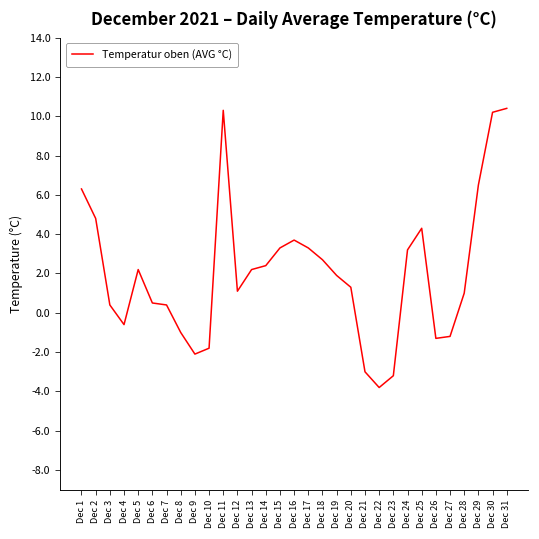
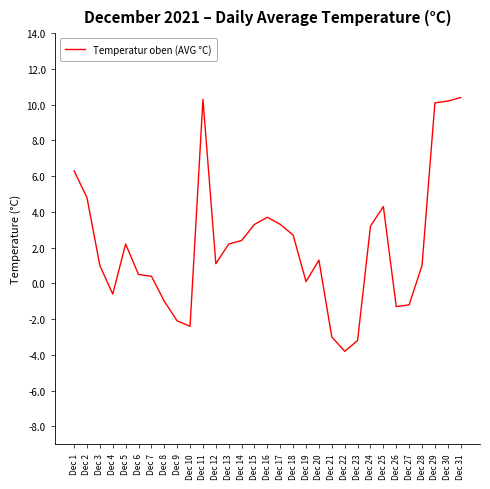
  {
    "Dec 1": 6.3,
    "Dec 2": 4.8,
-   "Dec 3": 0.4,
+   "Dec 3": 1.0,
    "Dec 4": -0.6,
    "Dec 5": 2.2,
    "Dec 6": 0.5,
    "Dec 7": 0.4,
    "Dec 8": -1.0,
    "Dec 9": -2.1,
-   "Dec 10": -1.8,
+   "Dec 10": -2.4,
    "Dec 11": 10.3,
    "Dec 12": 1.1,
    "Dec 13": 2.2,
    "Dec 14": 2.4,
    "Dec 15": 3.3,
    "Dec 16": 3.7,
    "Dec 17": 3.3,
    "Dec 18": 2.7,
-   "Dec 19": 1.9,
+   "Dec 19": 0.1,
    "Dec 20": 1.3,
    "Dec 21": -3.0,
    "Dec 22": -3.8,
    "Dec 23": -3.2,
    "Dec 24": 3.2,
    "Dec 25": 4.3,
    "Dec 26": -1.3,
    "Dec 27": -1.2,
    "Dec 28": 1.0,
-   "Dec 29": 6.5,
+   "Dec 29": 10.1,
    "Dec 30": 10.2,
    "Dec 31": 10.4
  }
